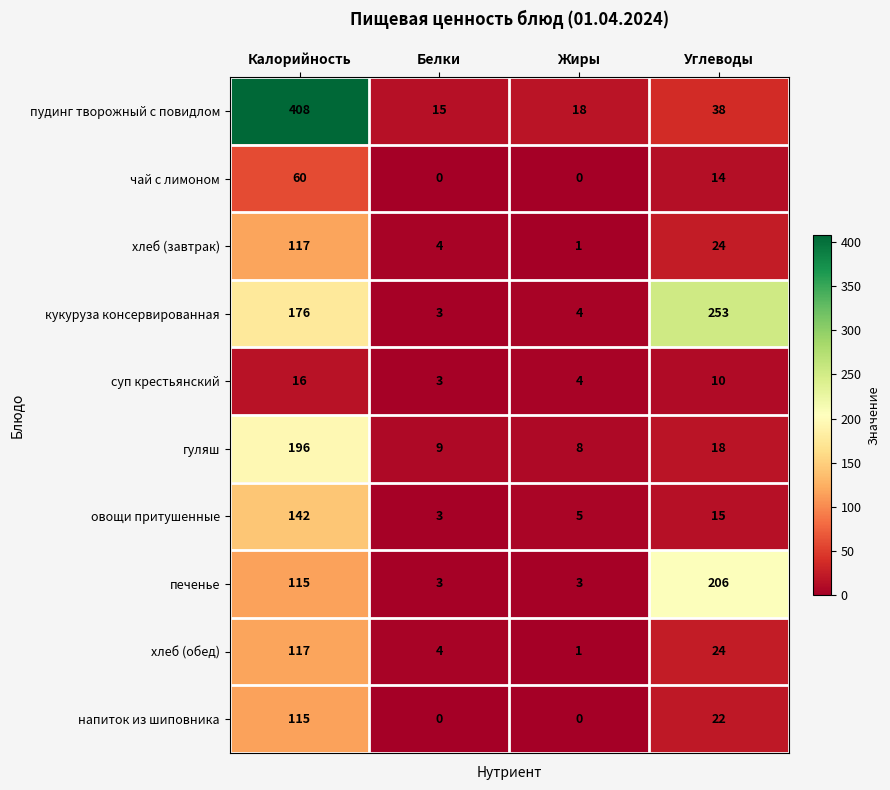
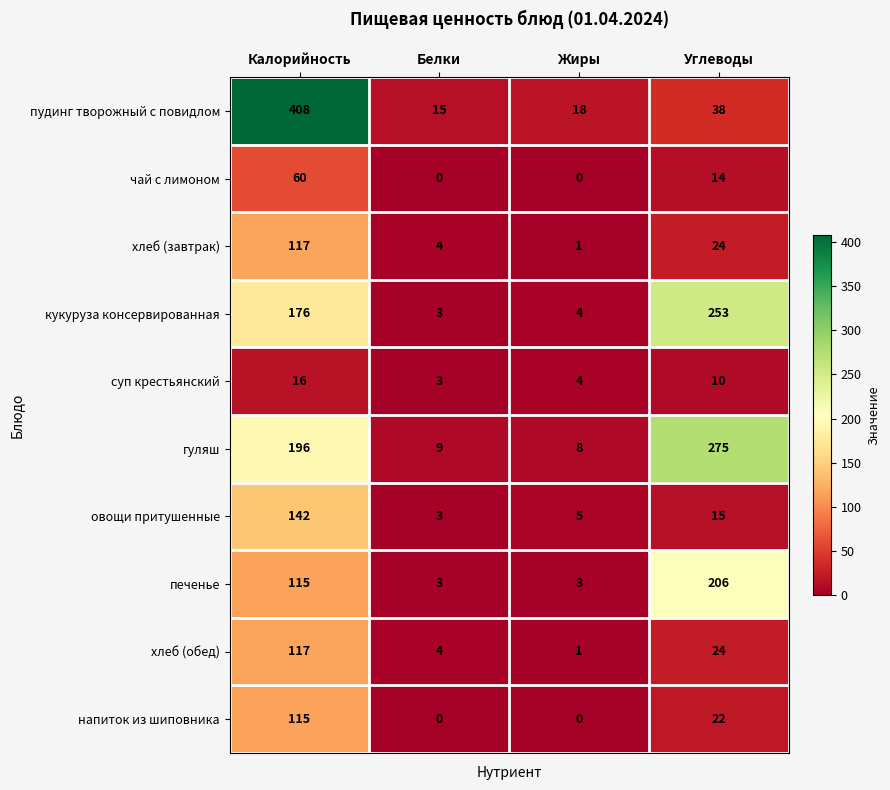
  {
    "пудинг творожный с повидлом": {
      "Калорийность": 408,
      "Белки": 15,
      "Жиры": 18,
      "Углеводы": 38
    },
    "чай с лимоном": {
      "Калорийность": 60,
      "Белки": 0,
      "Жиры": 0,
      "Углеводы": 14
    },
    "хлеб (завтрак)": {
      "Калорийность": 117,
      "Белки": 4,
      "Жиры": 1,
      "Углеводы": 24
    },
    "кукуруза консервированная": {
      "Калорийность": 176,
      "Белки": 3,
      "Жиры": 4,
      "Углеводы": 253
    },
    "суп крестьянский": {
      "Калорийность": 16,
      "Белки": 3,
      "Жиры": 4,
      "Углеводы": 10
    },
    "гуляш": {
      "Калорийность": 196,
      "Белки": 9,
      "Жиры": 8,
-     "Углеводы": 18
+     "Углеводы": 275
    },
    "овощи притушенные": {
      "Калорийность": 142,
      "Белки": 3,
      "Жиры": 5,
      "Углеводы": 15
    },
    "печенье": {
      "Калорийность": 115,
      "Белки": 3,
      "Жиры": 3,
      "Углеводы": 206
    },
    "хлеб (обед)": {
      "Калорийность": 117,
      "Белки": 4,
      "Жиры": 1,
      "Углеводы": 24
    },
    "напиток из шиповника": {
      "Калорийность": 115,
      "Белки": 0,
      "Жиры": 0,
      "Углеводы": 22
    }
  }
